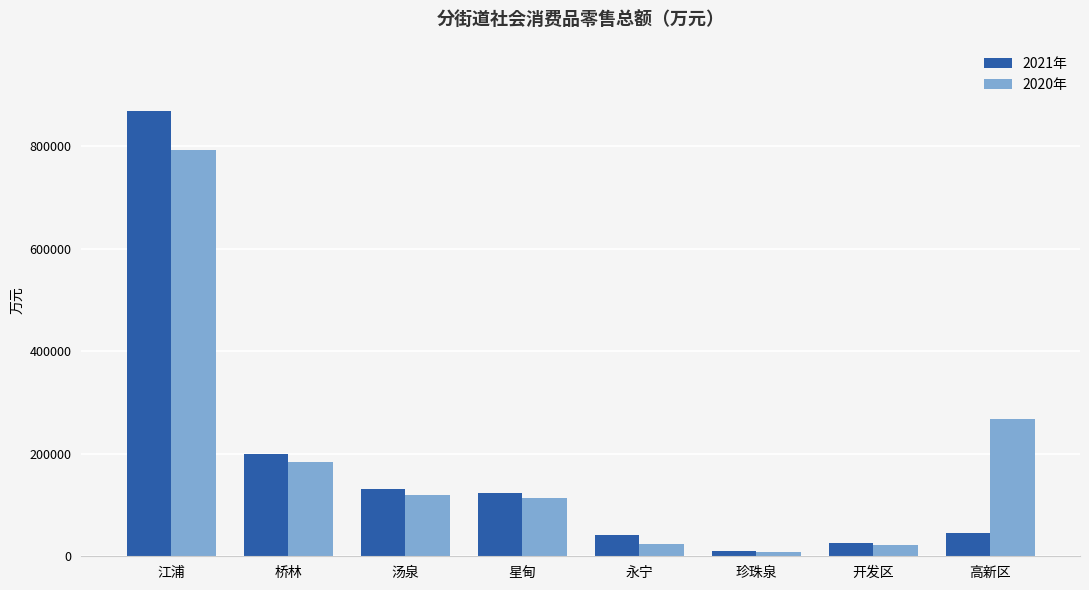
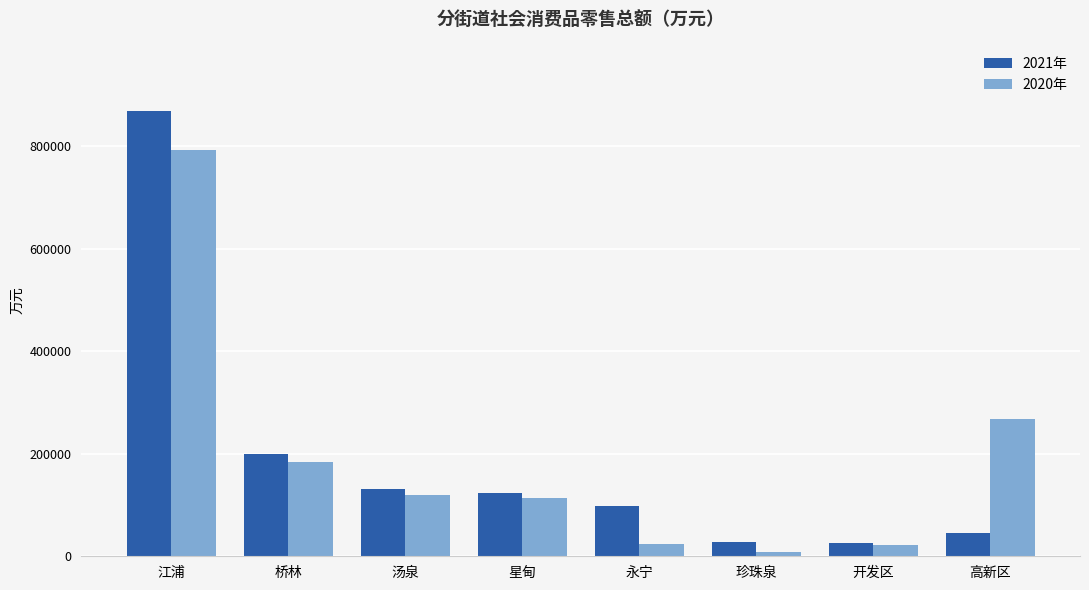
  {
    "2021年": {
      "江浦": 870000,
      "桥林": 200000,
      "汤泉": 130000,
      "星甸": 120000,
-     "永宁": 40000,
-     "珍珠泉": 10000,
+     "永宁": 100000,
+     "珍珠泉": 30000,
      "开发区": 30000,
      "高新区": 50000
    },
    "2020年": {
      "江浦": 790000,
      "桥林": 180000,
      "汤泉": 120000,
      "星甸": 110000,
      "永宁": 20000,
      "珍珠泉": 10000,
      "开发区": 20000,
      "高新区": 270000
    }
  }
